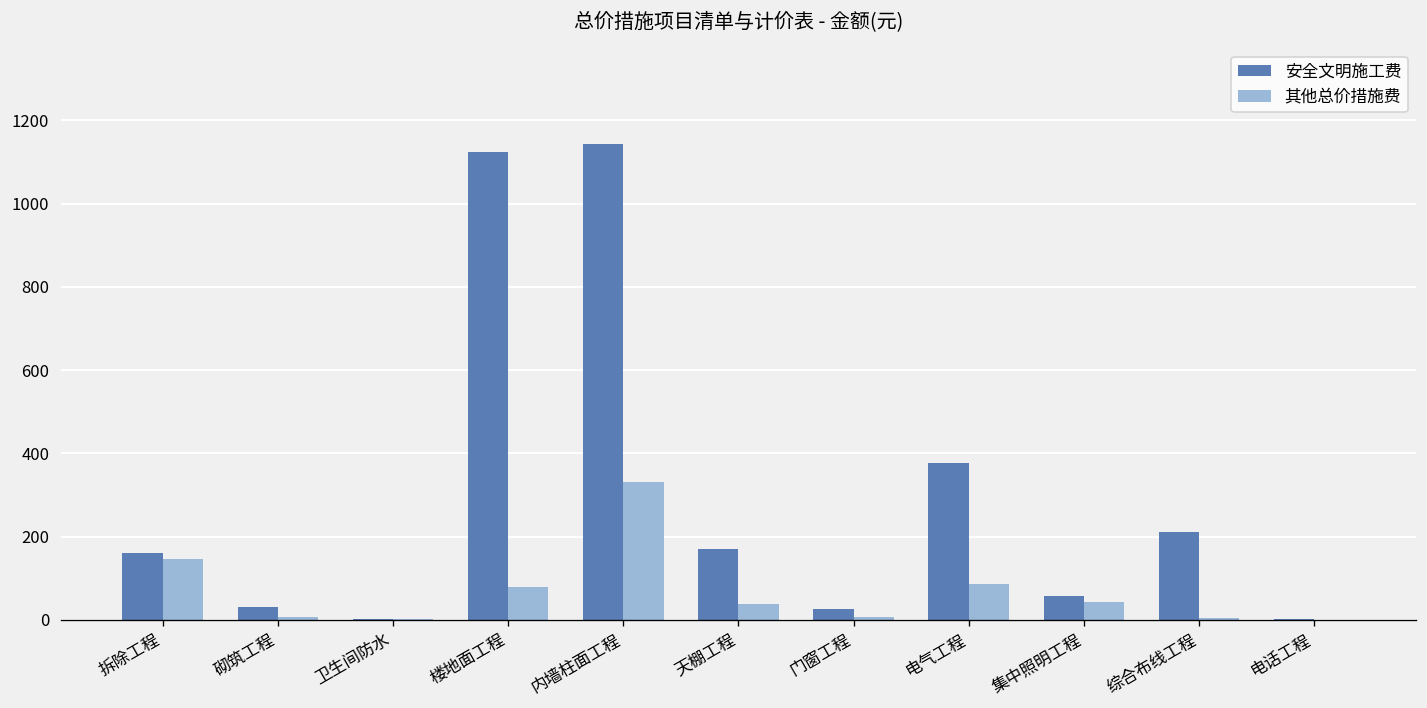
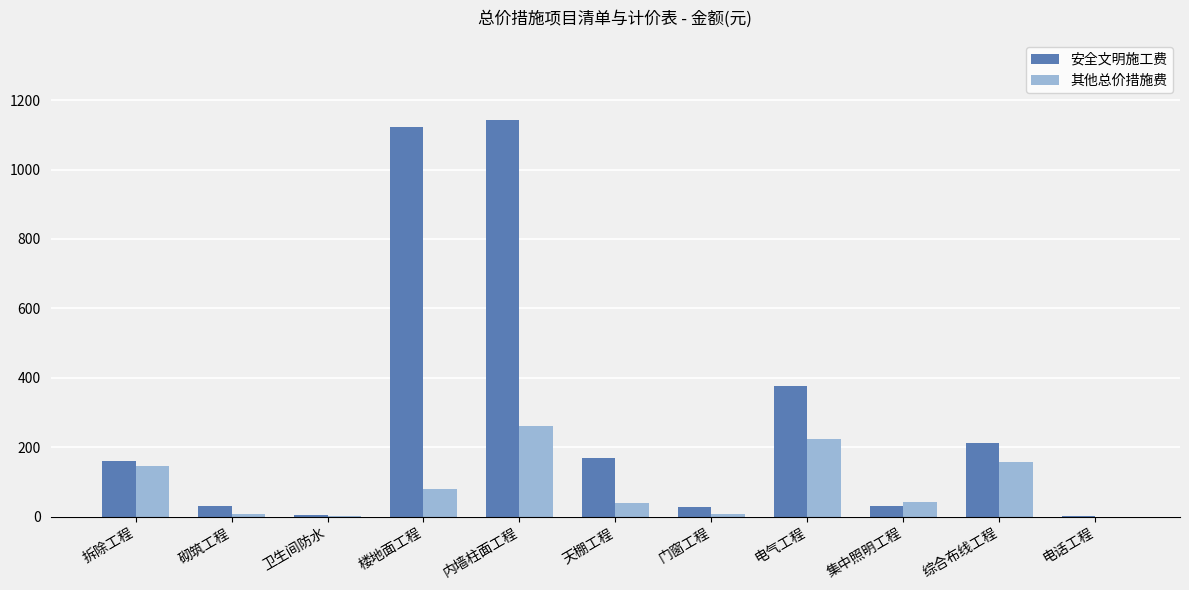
  {
    "安全文明施工费": {
      "拆除工程": 160,
      "砌筑工程": 30,
      "楼地面工程": 1120,
      "内墙柱面工程": 1140,
      "天棚工程": 170,
      "门窗工程": 30,
      "电气工程": 380,
-     "集中照明工程": 60,
+     "集中照明工程": 30,
      "综合布线工程": 210
    },
    "其他总价措施费": {
      "拆除工程": 150,
      "楼地面工程": 80,
-     "内墙柱面工程": 330,
+     "内墙柱面工程": 260,
      "天棚工程": 40,
-     "电气工程": 90,
+     "电气工程": 220,
      "集中照明工程": 40,
-     "综合布线工程": 0,
+     "综合布线工程": 160,
      "电话工程": 0
    }
  }
